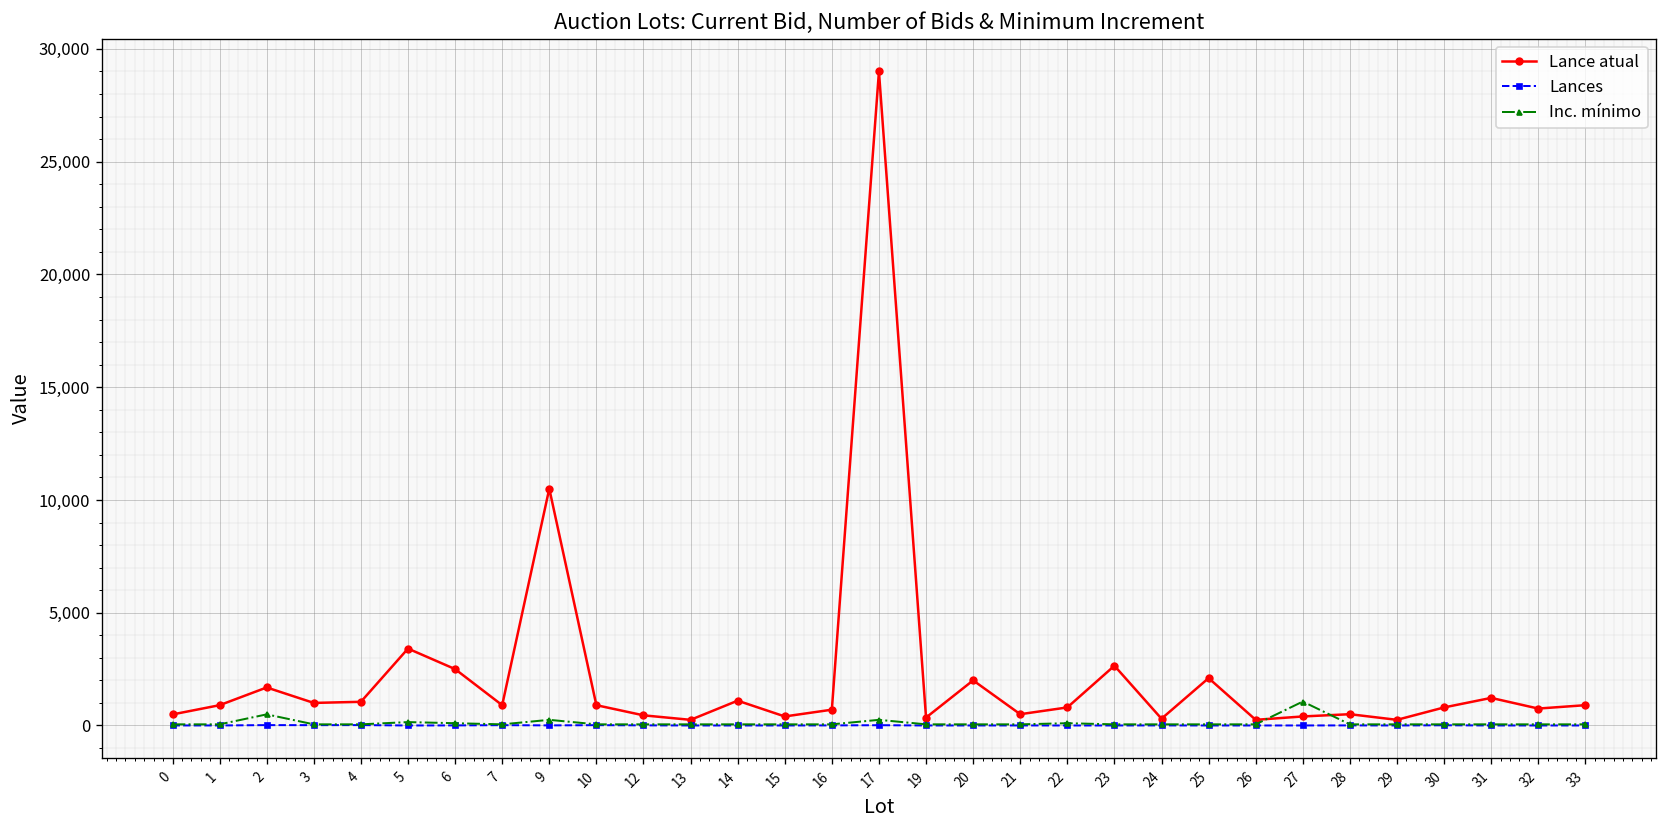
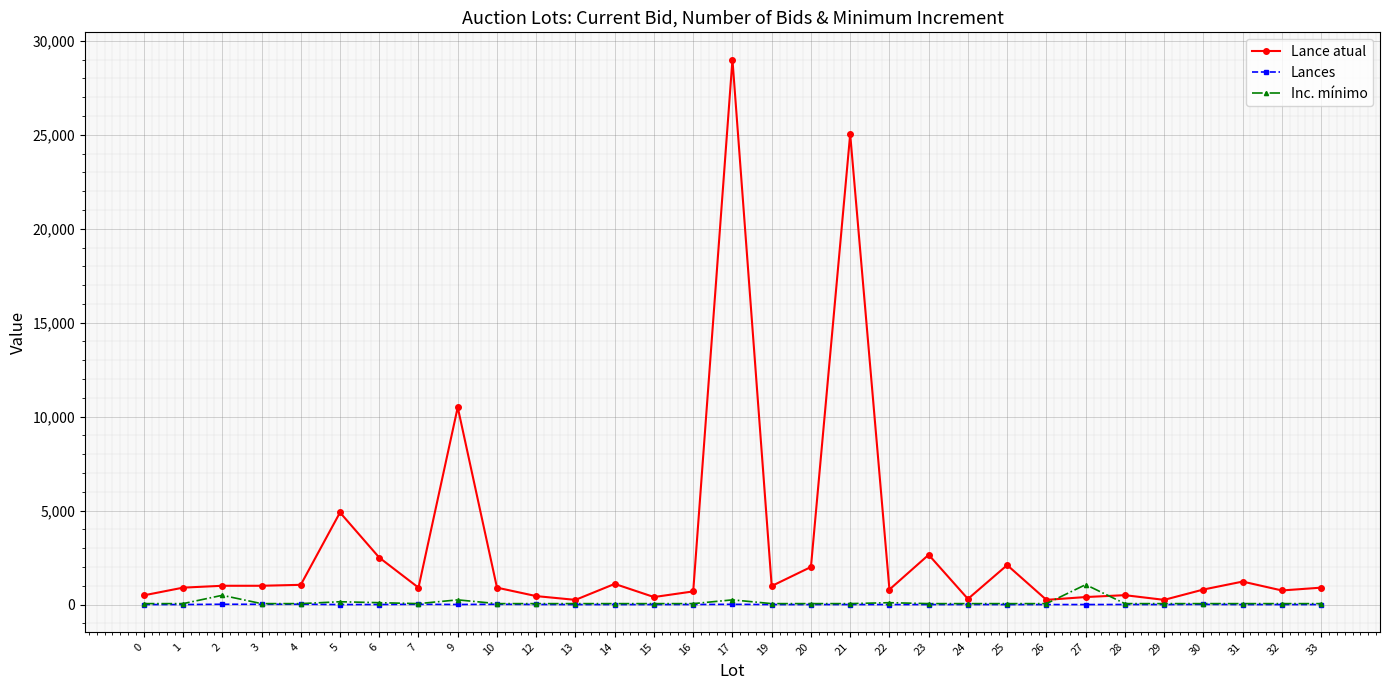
  {
    "Lance atual": {
      "0": "500",
      "1": "900",
-     "2": "1,700",
+     "2": "1,000",
      "3": "1,000",
      "4": "1,100",
-     "5": "3,400",
+     "5": "4,900",
      "6": "2,500",
      "7": "900",
      "9": "10,500",
      "10": "900",
      "12": "500",
      "13": "300",
      "14": "1,100",
      "15": "400",
      "16": "700",
      "17": "29,000",
-     "19": "400",
+     "19": "1,000",
      "20": "2,000",
-     "21": "500",
+     "21": "25,000",
      "22": "800",
      "23": "2,600",
      "24": "300",
      "25": "2,100",
      "26": "300",
      "27": "400",
      "28": "500",
      "29": "300",
      "30": "800",
      "31": "1,200",
      "32": "800",
      "33": "900"
    },
    "Lances": {
      "2": "0",
      "5": "0",
      "9": "0",
      "17": "0",
      "27": "0"
    },
    "Inc. mínimo": {
      "2": "500",
      "5": "200",
      "9": "300",
      "17": "300",
      "27": "1,100"
    }
  }
